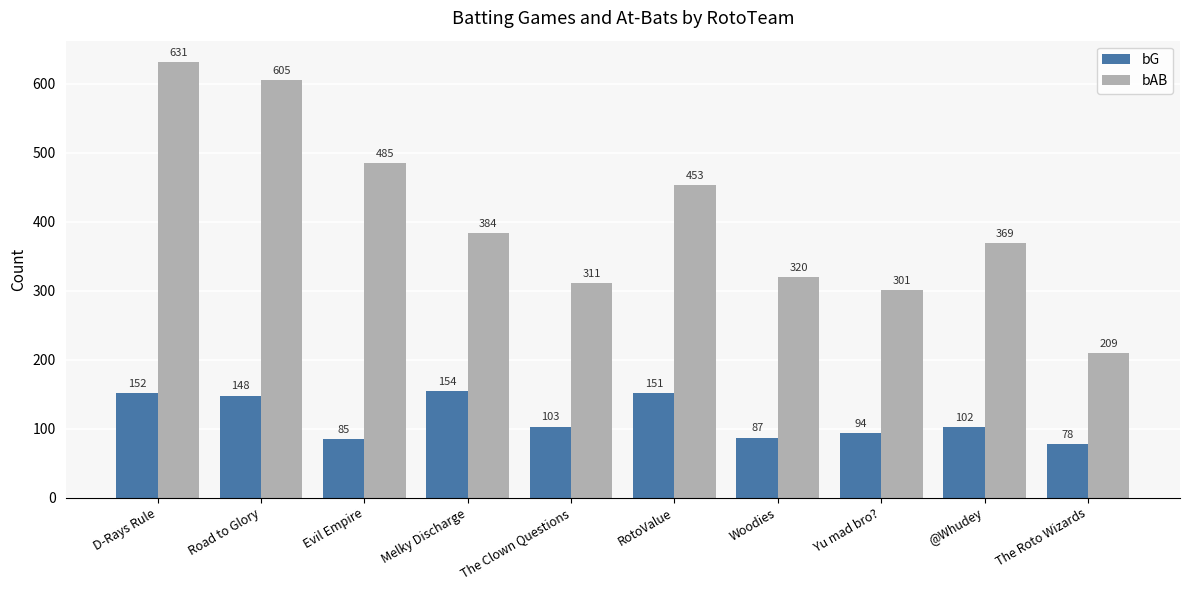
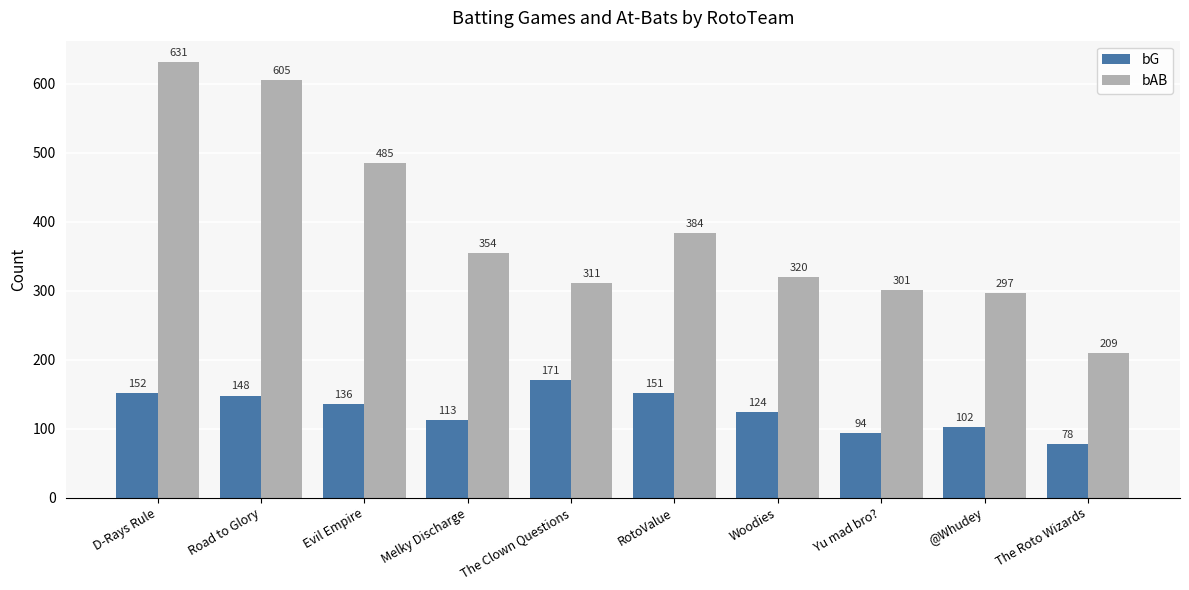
  {
    "bG": {
      "D-Rays Rule": 152,
      "Road to Glory": 148,
-     "Evil Empire": 85,
-     "Melky Discharge": 154,
-     "The Clown Questions": 103,
+     "Evil Empire": 136,
+     "Melky Discharge": 113,
+     "The Clown Questions": 171,
      "RotoValue": 151,
-     "Woodies": 87,
+     "Woodies": 124,
      "Yu mad bro?": 94,
      "@Whudey": 102,
      "The Roto Wizards": 78
    },
    "bAB": {
      "D-Rays Rule": 631,
      "Road to Glory": 605,
      "Evil Empire": 485,
-     "Melky Discharge": 384,
+     "Melky Discharge": 354,
      "The Clown Questions": 311,
-     "RotoValue": 453,
+     "RotoValue": 384,
      "Woodies": 320,
      "Yu mad bro?": 301,
-     "@Whudey": 369,
+     "@Whudey": 297,
      "The Roto Wizards": 209
    }
  }
